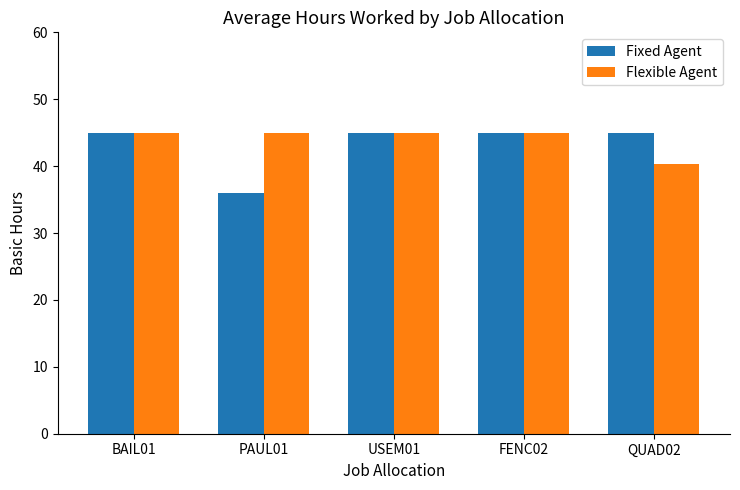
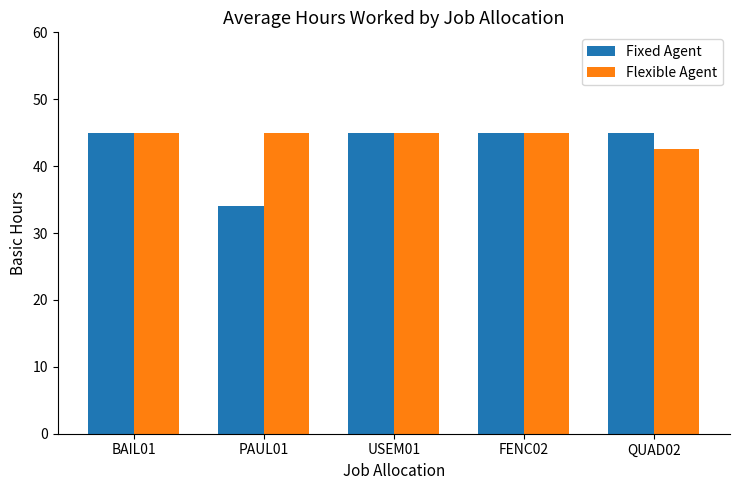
  {
    "Fixed Agent": {
      "BAIL01": 45,
-     "PAUL01": 36,
+     "PAUL01": 34,
      "USEM01": 45,
      "FENC02": 45,
      "QUAD02": 45
    },
    "Flexible Agent": {
      "BAIL01": 45,
      "PAUL01": 45,
      "USEM01": 45,
      "FENC02": 45,
-     "QUAD02": 40
+     "QUAD02": 43
    }
  }
